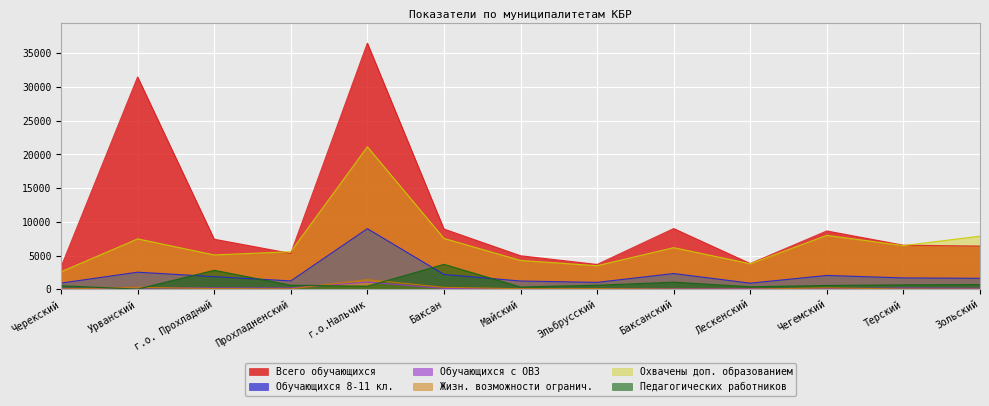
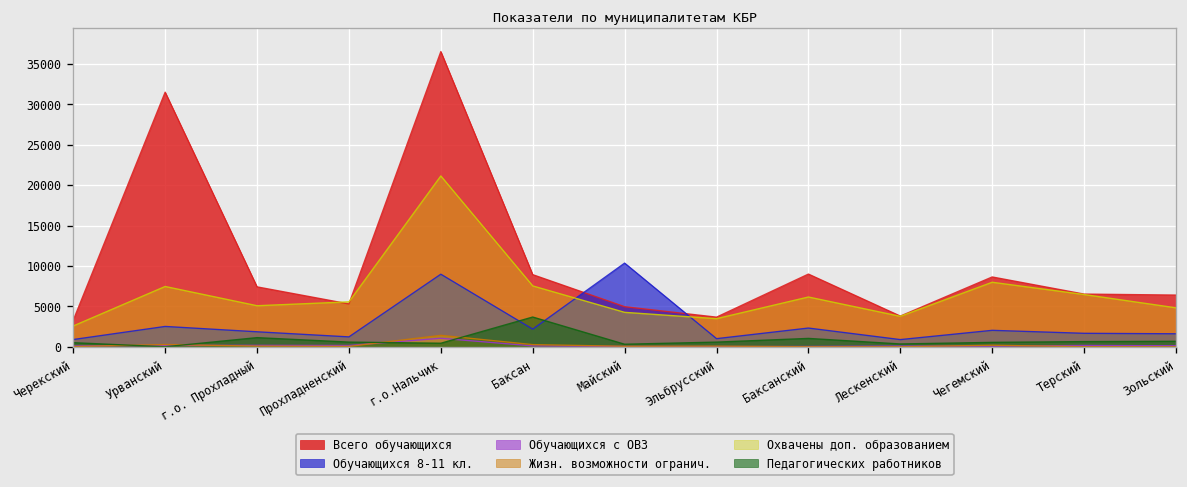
  {
    "Всего обучающихся": {
      "Черекский": 3000,
      "Урванский": 31000,
      "г.о. Прохладный": 7000,
      "г.о.Нальчик": 37000,
      "Баксан": 9000,
      "Майский": 5000,
      "Баксанский": 9000,
      "Чегемский": 9000,
      "Зольский": 6000
    },
    "Обучающихся 8-11 кл.": {
      "Черекский": 1000,
      "Урванский": 3000,
      "г.о. Прохладный": 2000,
      "Прохладненский": 1000,
      "г.о.Нальчик": 9000,
      "Баксан": 2000,
-     "Майский": 1000,
+     "Майский": 10000,
      "Эльбрусский": 1000,
      "Баксанский": 2000,
      "Лескенский": 1000,
      "Чегемский": 2000,
      "Терский": 2000,
      "Зольский": 2000
    },
    "Охвачены доп. образованием": {
      "Черекский": 3000,
      "Урванский": 7000,
      "г.о. Прохладный": 5000,
      "г.о.Нальчик": 21000,
      "Баксан": 8000,
      "Майский": 4000,
      "Баксанский": 6000,
      "Чегемский": 8000,
-     "Зольский": 8000
+     "Зольский": 5000
    },
    "Педагогических работников": {
      "Черекский": 1000,
-     "г.о. Прохладный": 3000,
+     "г.о. Прохладный": 1000,
      "Прохладненский": 1000,
      "г.о.Нальчик": 0,
      "Баксан": 4000,
      "Эльбрусский": 1000,
      "Баксанский": 1000,
      "Терский": 1000,
      "Зольский": 1000
    }
  }
